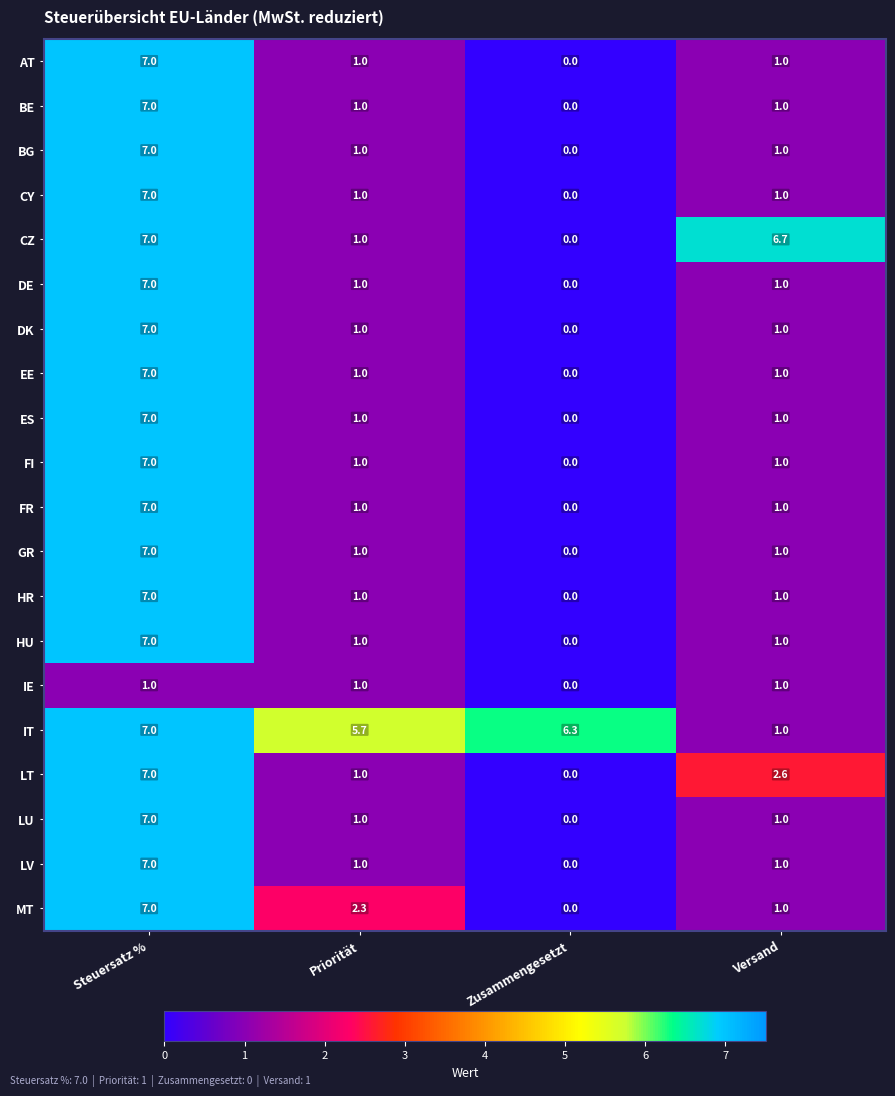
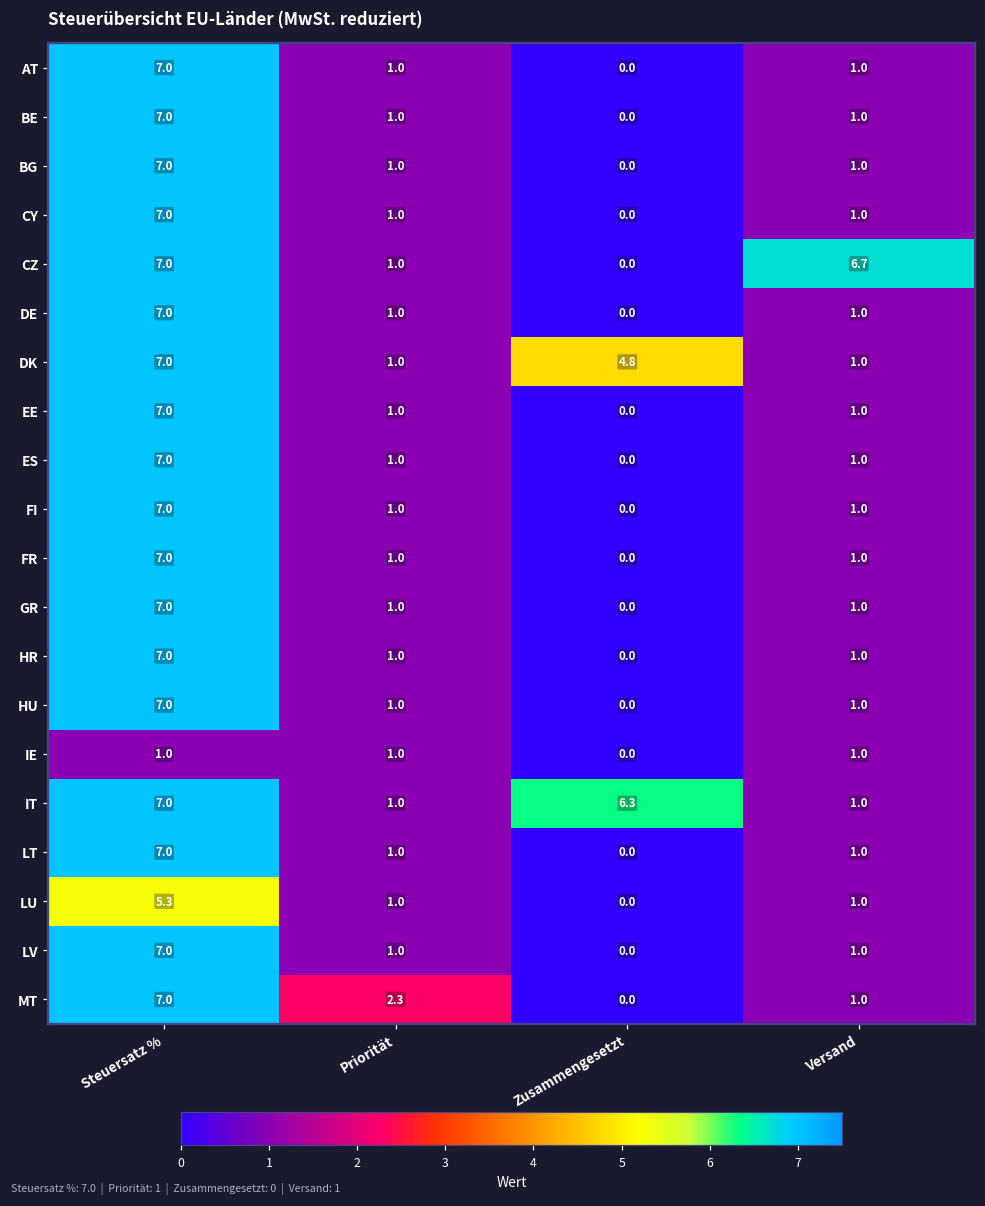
  {
    "DK": {
-     "Zusammengesetzt": 0.0
+     "Zusammengesetzt": 4.8
    },
    "IT": {
-     "Priorität": 5.7
+     "Priorität": 1.0
    },
    "LT": {
-     "Versand": 2.6
+     "Versand": 1.0
    },
    "LU": {
-     "Steuersatz %": 7.0
+     "Steuersatz %": 5.3
    }
  }
